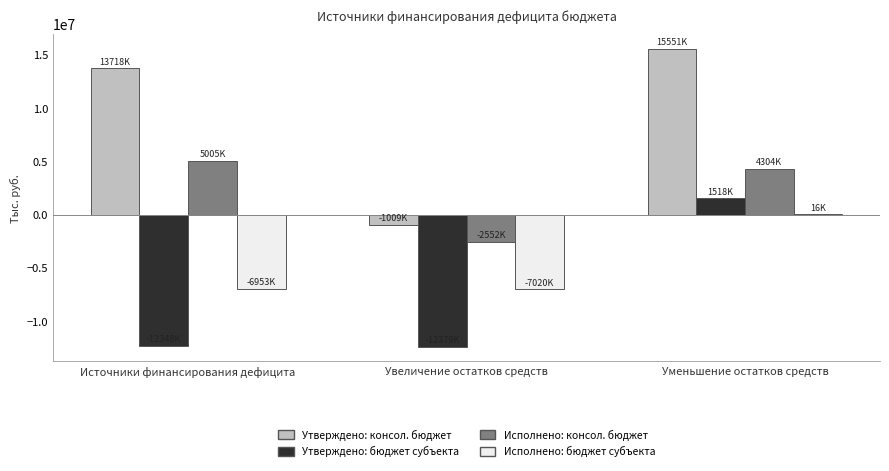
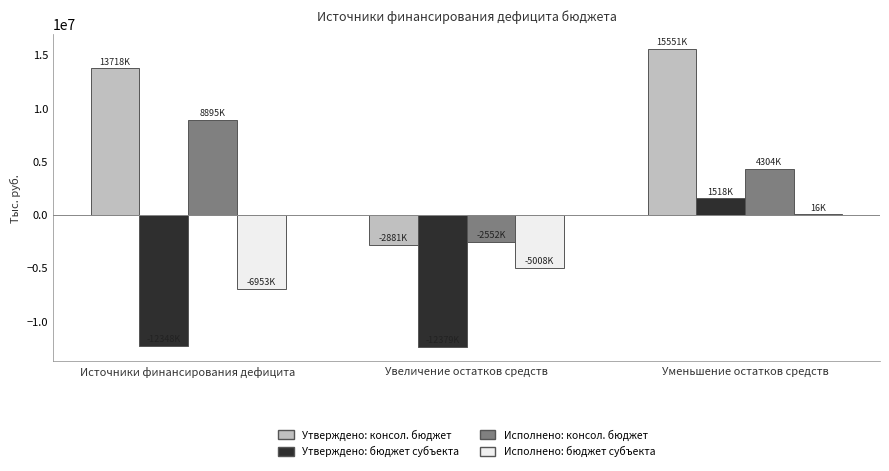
  {
    "Утверждено: консол. бюджет": {
      "Источники финансирования дефицита": "13718K",
-     "Увеличение остатков средств": "-1009K",
+     "Увеличение остатков средств": "-2881K",
      "Уменьшение остатков средств": "15551K"
    },
    "Утверждено: бюджет субъекта": {
      "Уменьшение остатков средств": "1518K"
    },
    "Исполнено: консол. бюджет": {
-     "Источники финансирования дефицита": "5005K",
+     "Источники финансирования дефицита": "8895K",
      "Увеличение остатков средств": "-2552K",
      "Уменьшение остатков средств": "4304K"
    },
    "Исполнено: бюджет субъекта": {
      "Источники финансирования дефицита": "-6953K",
-     "Увеличение остатков средств": "-7020K",
+     "Увеличение остатков средств": "-5008K",
      "Уменьшение остатков средств": "16K"
    }
  }
